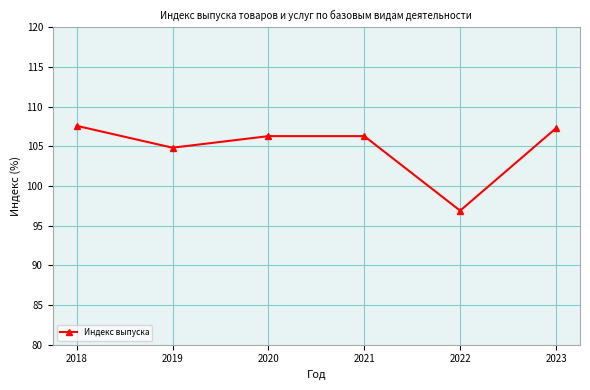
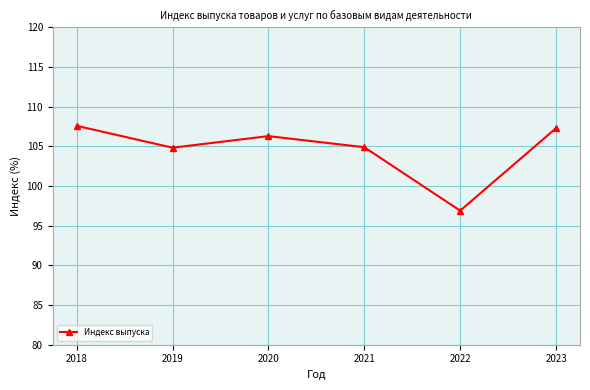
  {
    "2018": 108,
    "2019": 105,
    "2020": 106,
-   "2021": 106,
+   "2021": 105,
    "2022": 97,
    "2023": 107
  }
